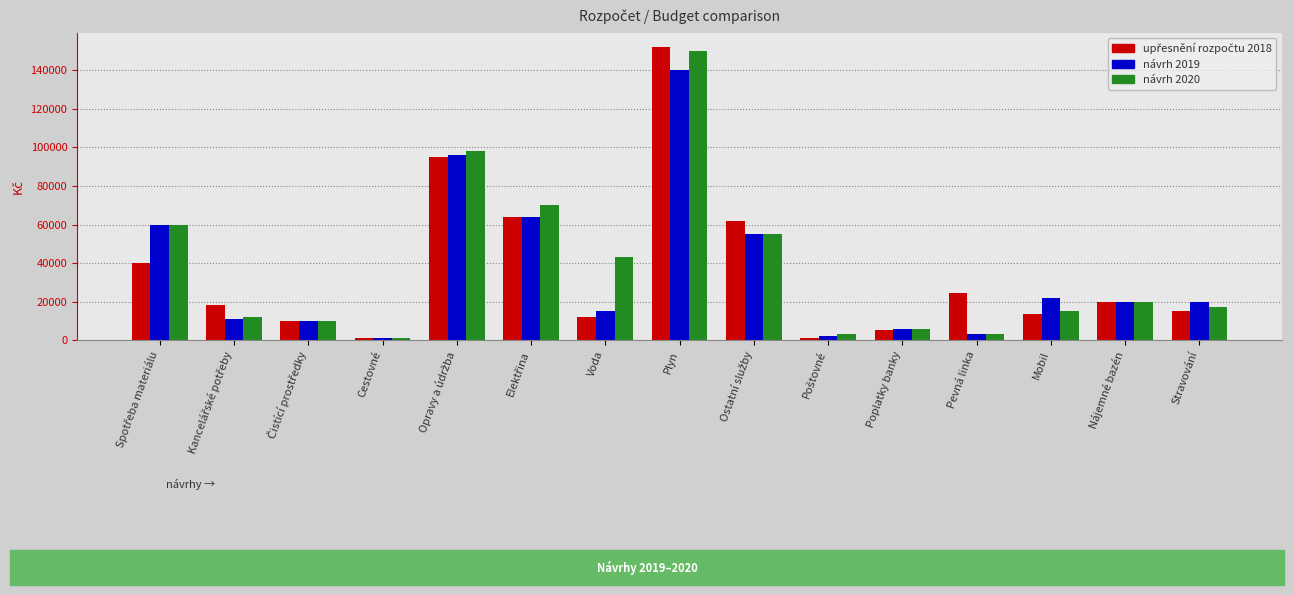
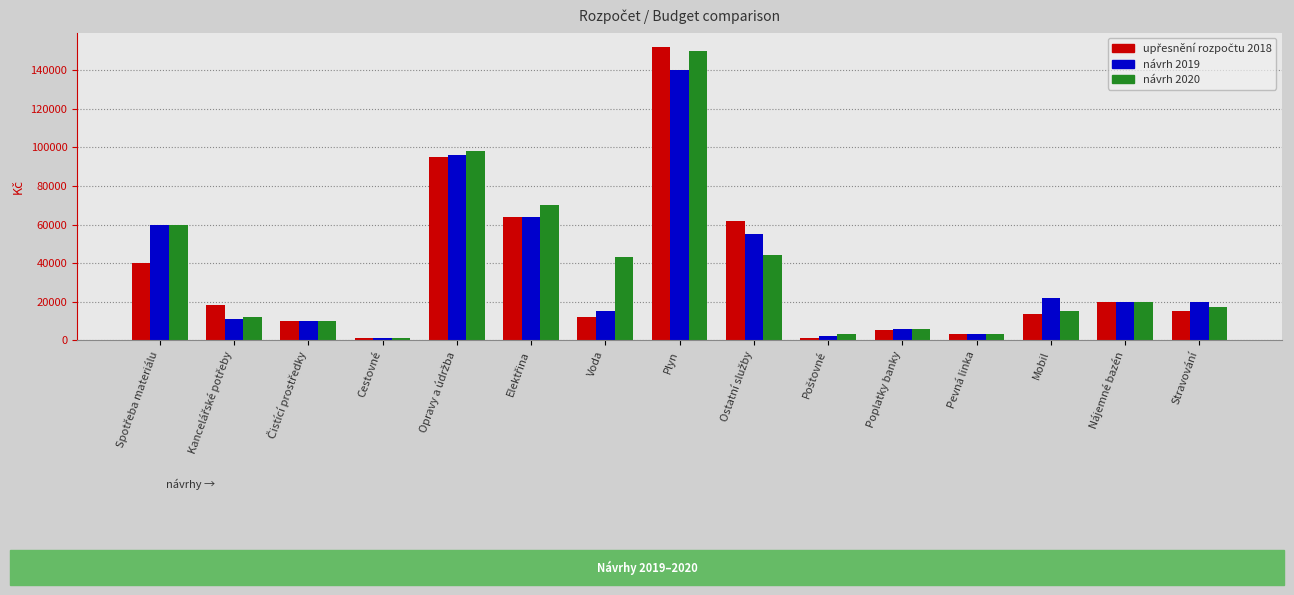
  {
    "upřesnění rozpočtu 2018": {
      "Spotřeba materiálu": 40000,
      "Kancelářské potřeby": 18000,
      "Čistící prostředky": 10000,
      "Opravy a údržba": 95000,
      "Elektřina": 64000,
      "Voda": 12000,
      "Plyn": 152000,
      "Ostatní služby": 62000,
      "Poplatky banky": 5000,
-     "Pevná linka": 25000,
+     "Pevná linka": 3000,
      "Mobil": 14000,
      "Nájemné bazén": 20000,
      "Stravování": 15000
    },
    "návrh 2019": {
      "Spotřeba materiálu": 60000,
      "Kancelářské potřeby": 11000,
      "Čistící prostředky": 10000,
      "Opravy a údržba": 96000,
      "Elektřina": 64000,
      "Voda": 15000,
      "Plyn": 140000,
      "Ostatní služby": 55000,
      "Poštovné": 2000,
      "Poplatky banky": 6000,
      "Pevná linka": 3000,
      "Mobil": 22000,
      "Nájemné bazén": 20000,
      "Stravování": 20000
    },
    "návrh 2020": {
      "Spotřeba materiálu": 60000,
      "Kancelářské potřeby": 12000,
      "Čistící prostředky": 10000,
      "Opravy a údržba": 98000,
      "Elektřina": 70000,
      "Voda": 43000,
      "Plyn": 150000,
-     "Ostatní služby": 55000,
+     "Ostatní služby": 44000,
      "Poštovné": 3000,
      "Poplatky banky": 6000,
      "Pevná linka": 3000,
      "Mobil": 15000,
      "Nájemné bazén": 20000,
      "Stravování": 17000
    }
  }
